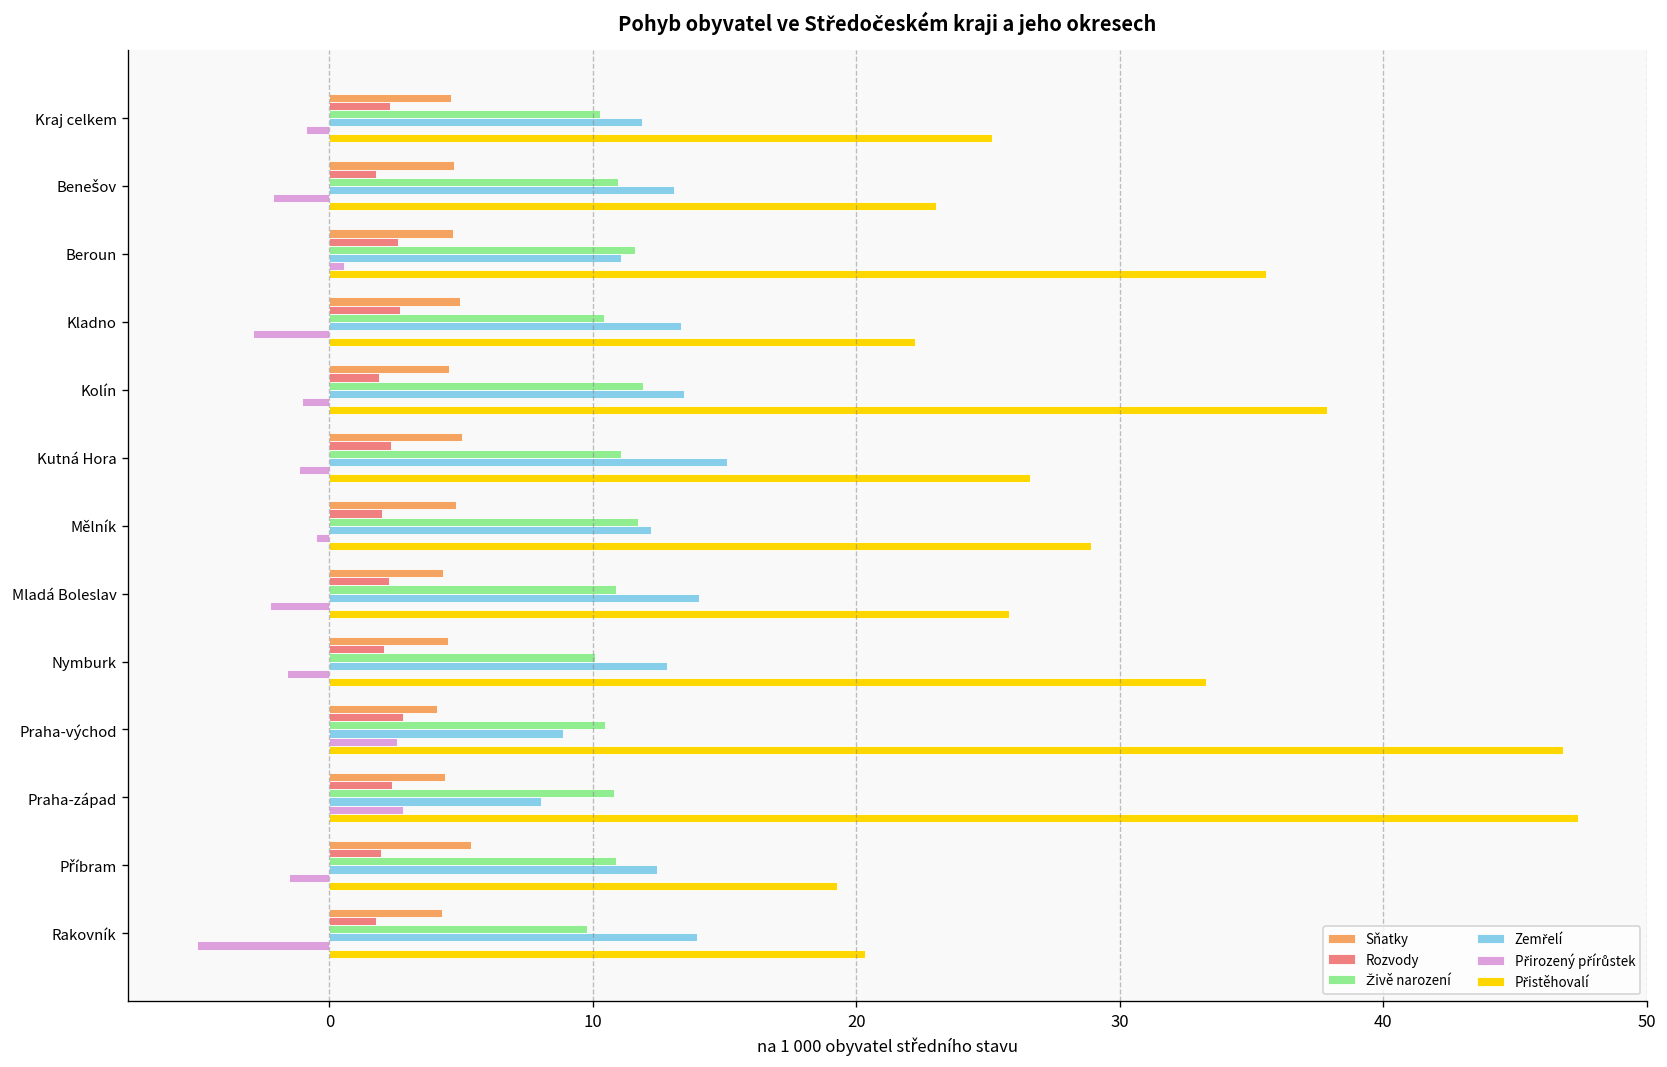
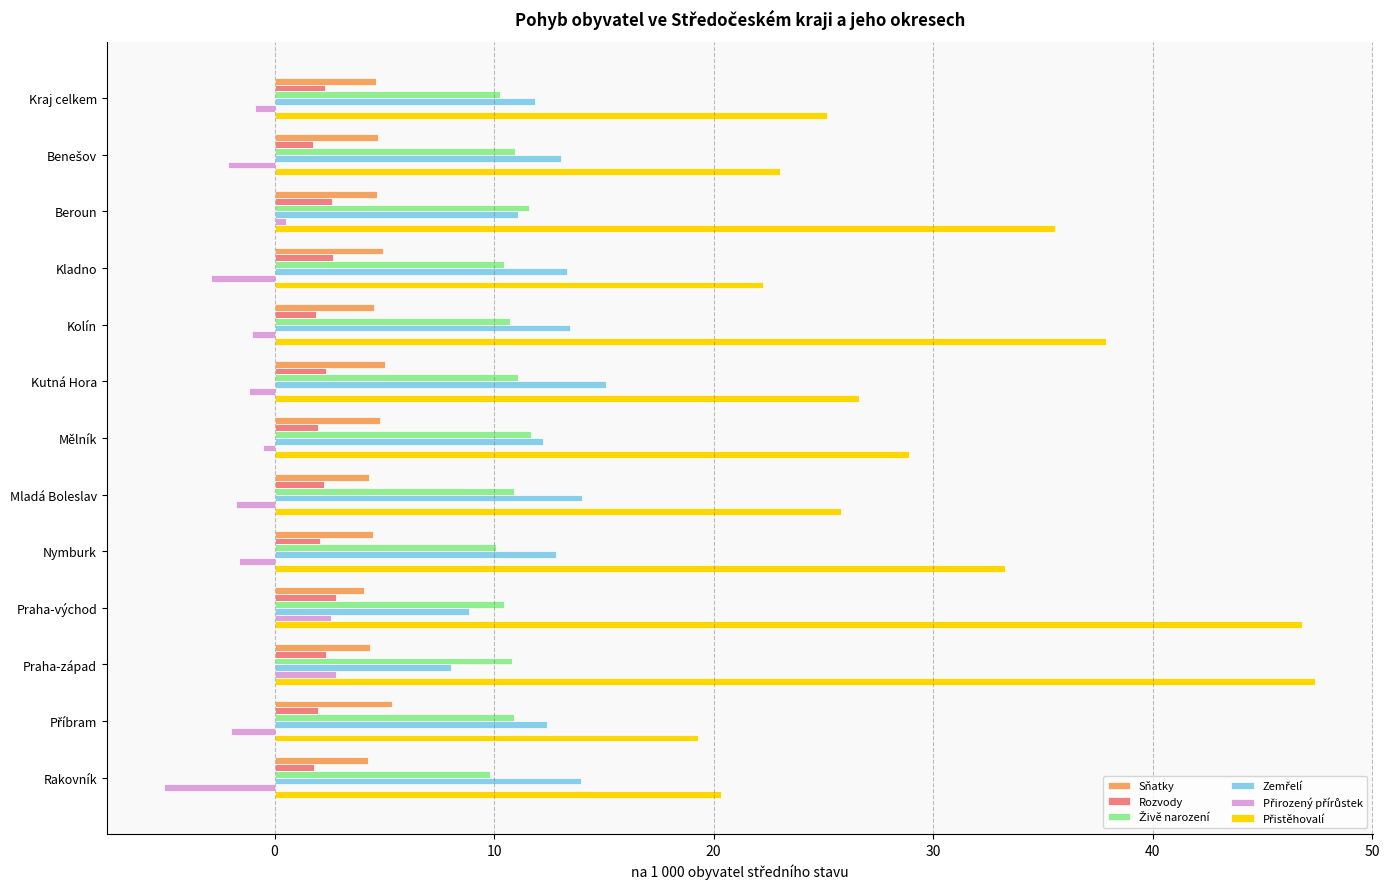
  {
    "Živě narození": {
      "Kraj celkem": 10.3,
      "Benešov": 10.9,
      "Beroun": 11.6,
      "Kladno": 10.4,
-     "Kolín": 11.9,
+     "Kolín": 10.7,
      "Kutná Hora": 11.1,
      "Mělník": 11.7,
      "Mladá Boleslav": 10.9,
      "Nymburk": 10.1,
      "Praha-východ": 10.5,
      "Praha-západ": 10.8,
      "Příbram": 10.9,
      "Rakovník": 9.8
    },
    "Zemřelí": {
      "Kraj celkem": 11.9,
      "Benešov": 13.1,
      "Beroun": 11.1,
      "Kladno": 13.3,
      "Kolín": 13.5,
      "Kutná Hora": 15.1,
      "Mělník": 12.2,
      "Mladá Boleslav": 14.0,
      "Nymburk": 12.8,
      "Praha-východ": 8.9,
      "Praha-západ": 8.0,
      "Příbram": 12.4,
      "Rakovník": 13.9
    },
    "Přirozený přírůstek": {
      "Kraj celkem": -0.9,
      "Benešov": -2.1,
      "Beroun": 0.5,
      "Kladno": -2.9,
      "Kolín": -1.0,
      "Kutná Hora": -1.2,
      "Mělník": -0.5,
-     "Mladá Boleslav": -2.3,
+     "Mladá Boleslav": -1.7,
      "Nymburk": -1.6,
      "Praha-východ": 2.6,
      "Praha-západ": 2.8,
-     "Příbram": -1.5,
+     "Příbram": -2.0,
      "Rakovník": -5.0
    },
    "Přistěhovalí": {
      "Kraj celkem": 25.2,
      "Benešov": 23.0,
      "Beroun": 35.5,
      "Kladno": 22.2,
      "Kolín": 37.9,
      "Kutná Hora": 26.6,
      "Mělník": 28.9,
      "Mladá Boleslav": 25.8,
      "Nymburk": 33.3,
      "Praha-východ": 46.8,
      "Praha-západ": 47.4,
      "Příbram": 19.3,
      "Rakovník": 20.3
    }
  }
